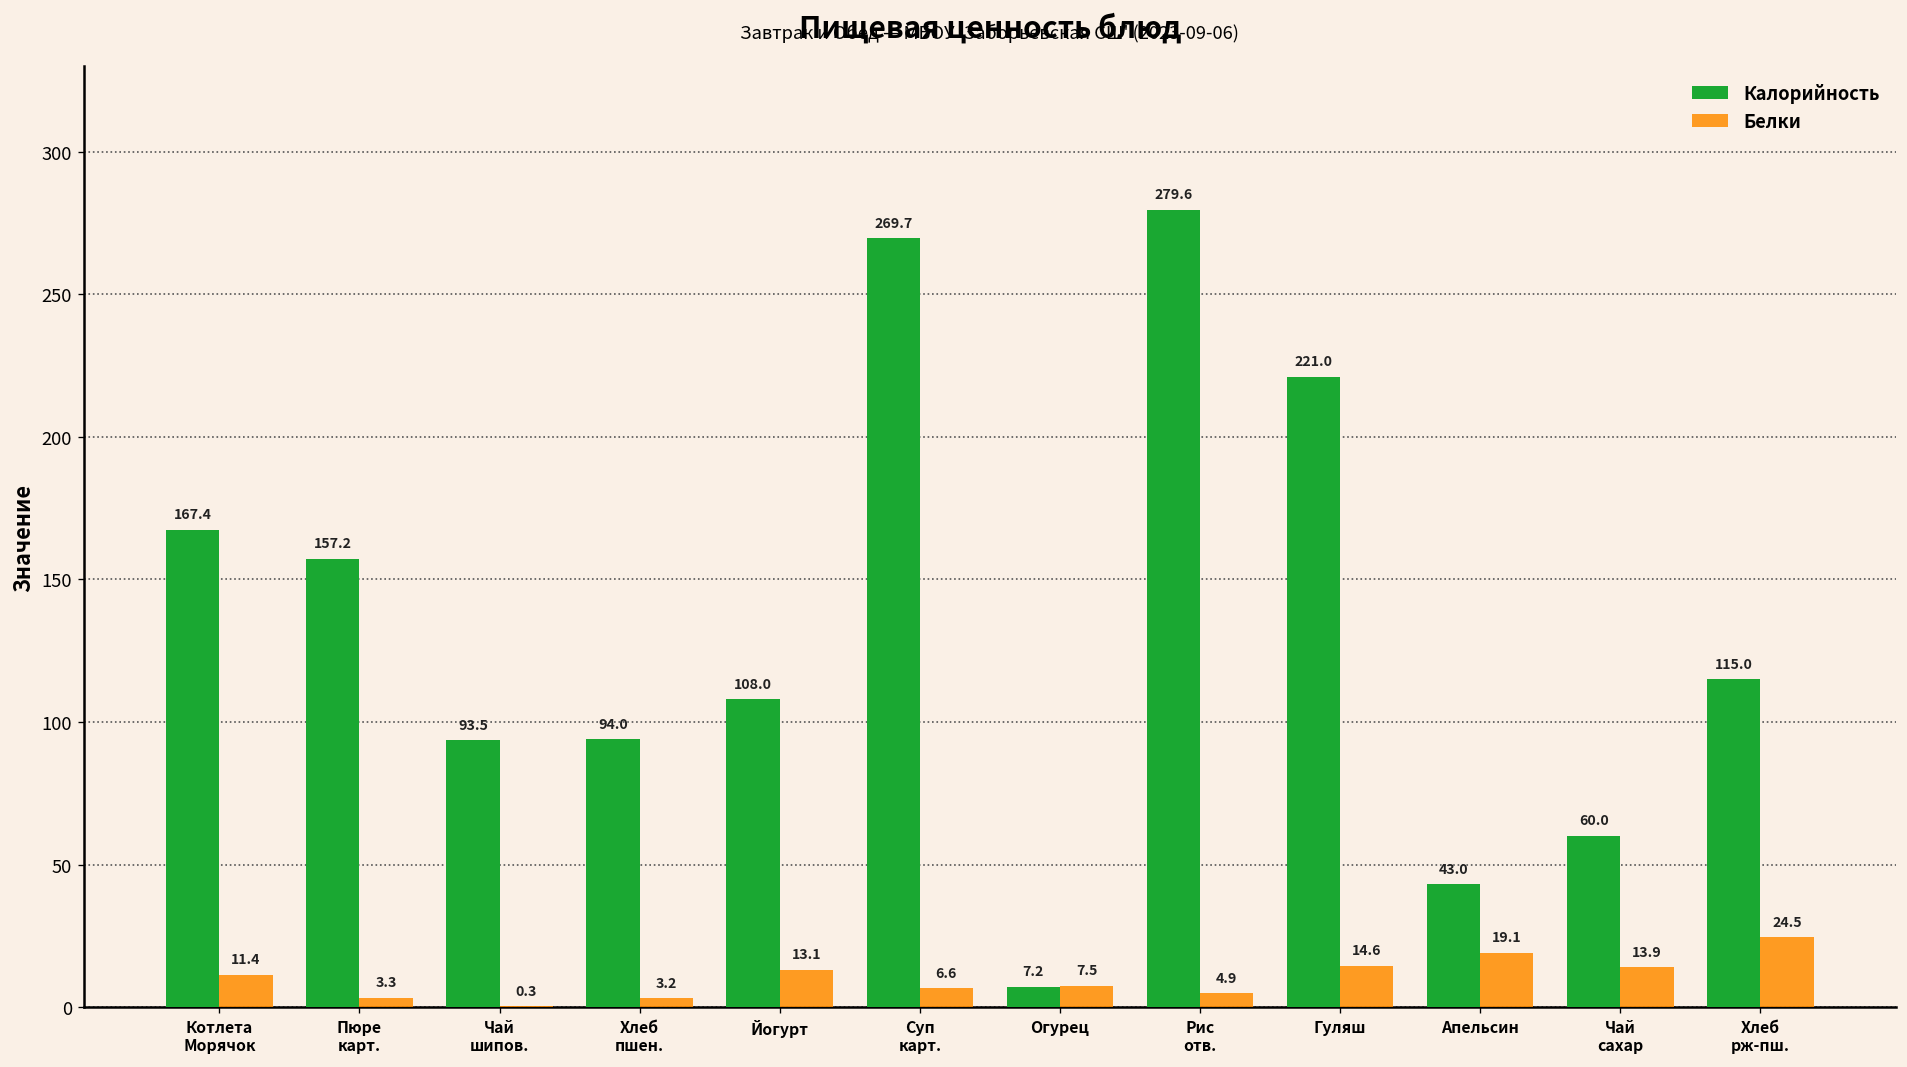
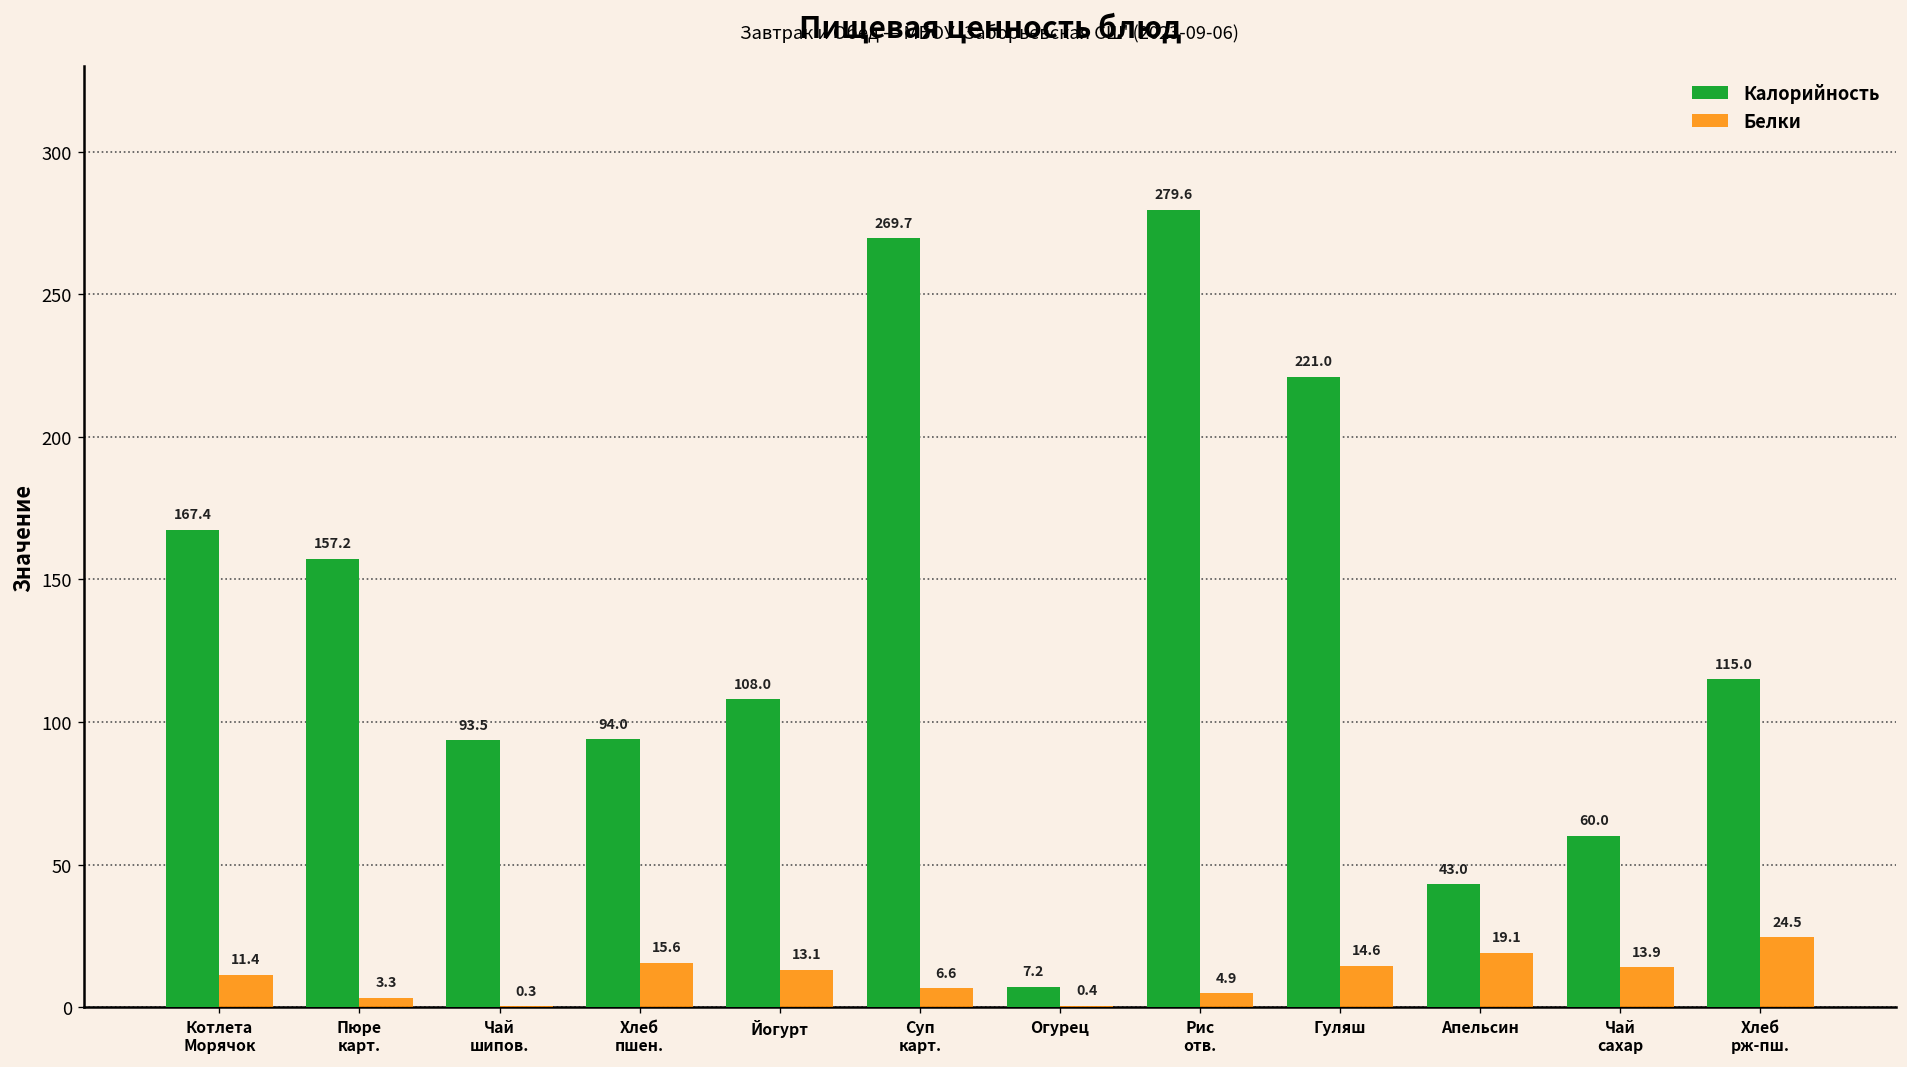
  {
    "Калорийность": {
      "Котлета Морячок": 167.4,
      "Пюре карт.": 157.2,
      "Чай шипов.": 93.5,
      "Хлеб пшен.": 94.0,
      "Йогурт": 108.0,
      "Суп карт.": 269.7,
      "Огурец": 7.2,
      "Рис отв.": 279.6,
      "Гуляш": 221.0,
      "Апельсин": 43.0,
      "Чай сахар": 60.0,
      "Хлеб рж-пш.": 115.0
    },
    "Белки": {
      "Котлета Морячок": 11.4,
      "Пюре карт.": 3.3,
      "Чай шипов.": 0.3,
-     "Хлеб пшен.": 3.2,
+     "Хлеб пшен.": 15.6,
      "Йогурт": 13.1,
      "Суп карт.": 6.6,
-     "Огурец": 7.5,
+     "Огурец": 0.4,
      "Рис отв.": 4.9,
      "Гуляш": 14.6,
      "Апельсин": 19.1,
      "Чай сахар": 13.9,
      "Хлеб рж-пш.": 24.5
    }
  }
